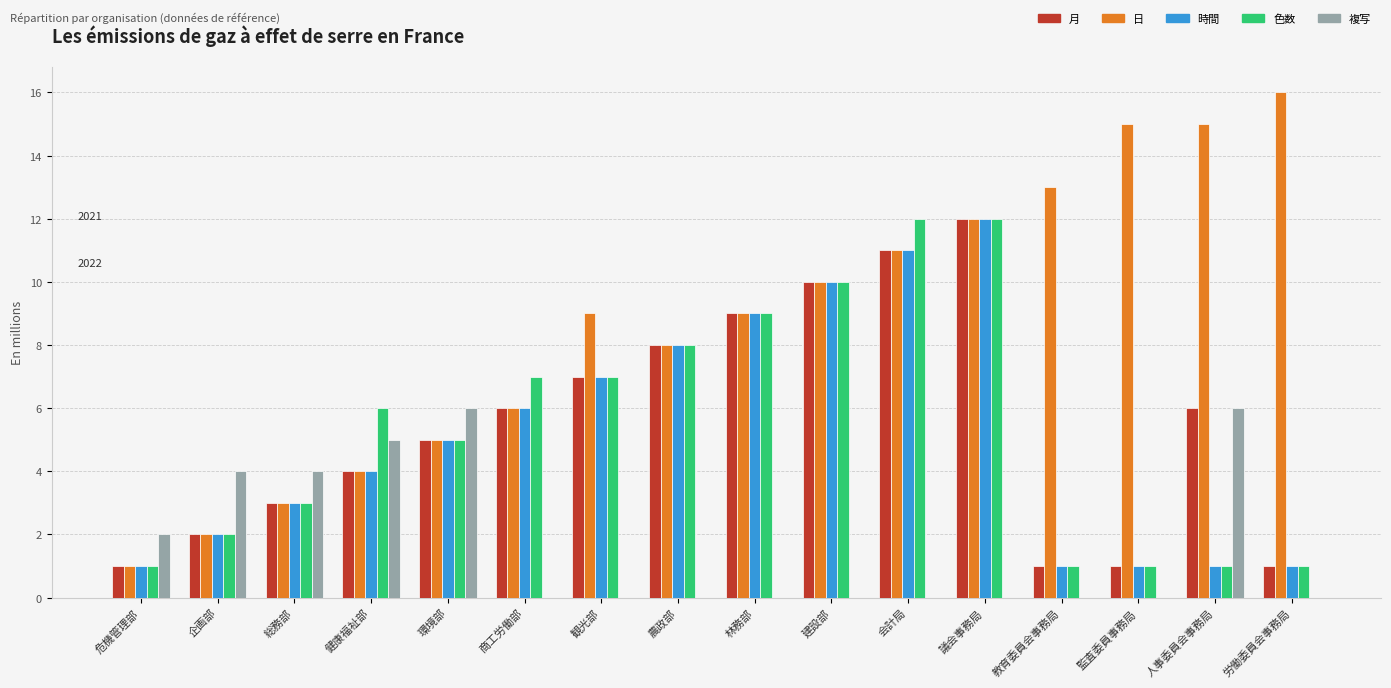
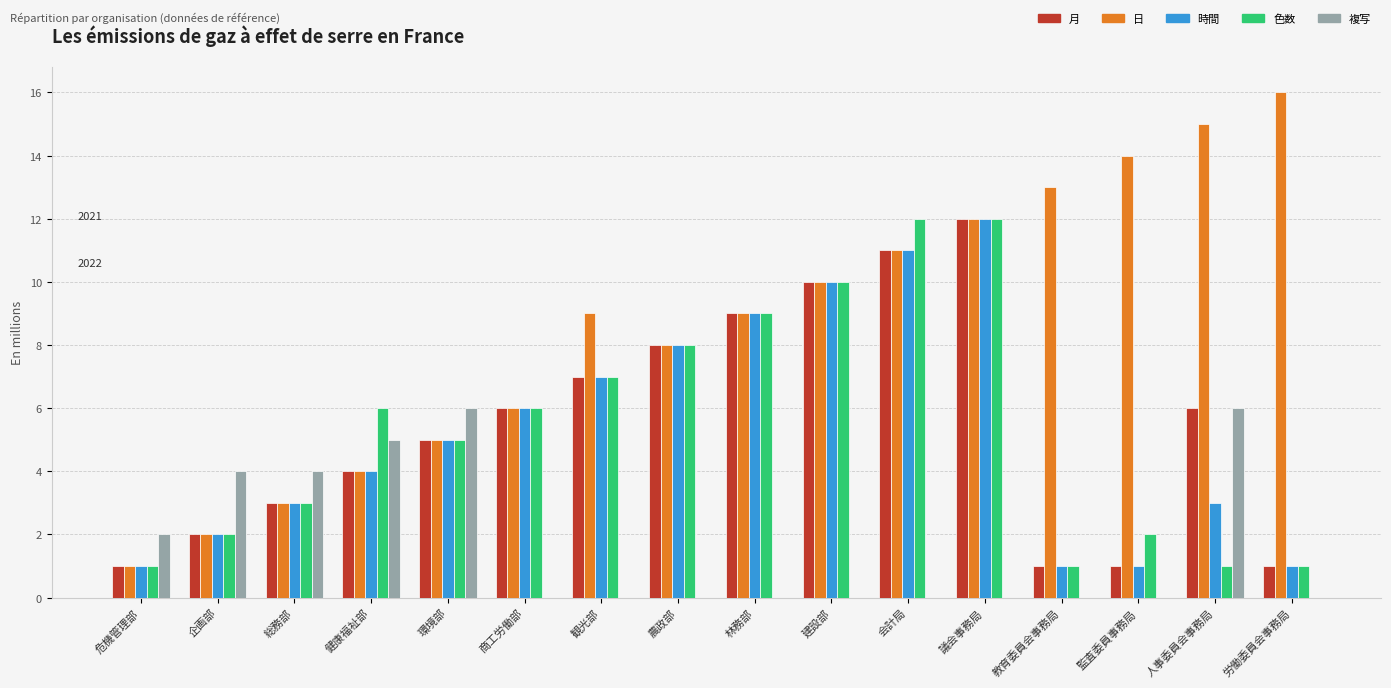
  {
    "月": {
      "危機管理部": 1,
      "企画部": 2,
      "総務部": 3,
      "健康福祉部": 4,
      "環境部": 5,
      "商工労働部": 6,
      "観光部": 7,
      "農政部": 8,
      "林務部": 9,
      "建設部": 10,
      "会計局": 11,
      "議会事務局": 12,
      "教育委員会事務局": 1,
      "監査委員事務局": 1,
      "人事委員会事務局": 6,
      "労働委員会事務局": 1
    },
    "日": {
      "危機管理部": 1,
      "企画部": 2,
      "総務部": 3,
      "健康福祉部": 4,
      "環境部": 5,
      "商工労働部": 6,
      "観光部": 9,
      "農政部": 8,
      "林務部": 9,
      "建設部": 10,
      "会計局": 11,
      "議会事務局": 12,
      "教育委員会事務局": 13,
-     "監査委員事務局": 15,
+     "監査委員事務局": 14,
      "人事委員会事務局": 15,
      "労働委員会事務局": 16
    },
    "時間": {
      "危機管理部": 1,
      "企画部": 2,
      "総務部": 3,
      "健康福祉部": 4,
      "環境部": 5,
      "商工労働部": 6,
      "観光部": 7,
      "農政部": 8,
      "林務部": 9,
      "建設部": 10,
      "会計局": 11,
      "議会事務局": 12,
      "教育委員会事務局": 1,
      "監査委員事務局": 1,
-     "人事委員会事務局": 1,
+     "人事委員会事務局": 3,
      "労働委員会事務局": 1
    },
    "色数": {
      "危機管理部": 1,
      "企画部": 2,
      "総務部": 3,
      "健康福祉部": 6,
      "環境部": 5,
-     "商工労働部": 7,
+     "商工労働部": 6,
      "観光部": 7,
      "農政部": 8,
      "林務部": 9,
      "建設部": 10,
      "会計局": 12,
      "議会事務局": 12,
      "教育委員会事務局": 1,
-     "監査委員事務局": 1,
+     "監査委員事務局": 2,
      "人事委員会事務局": 1,
      "労働委員会事務局": 1
    },
    "複写": {
      "危機管理部": 2,
      "企画部": 4,
      "総務部": 4,
      "健康福祉部": 5,
      "環境部": 6,
      "商工労働部": 0,
      "観光部": 0,
      "農政部": 0,
      "林務部": 0,
      "建設部": 0,
      "会計局": 0,
      "議会事務局": 0,
      "教育委員会事務局": 0,
      "監査委員事務局": 0,
      "人事委員会事務局": 6,
      "労働委員会事務局": 0
    }
  }
